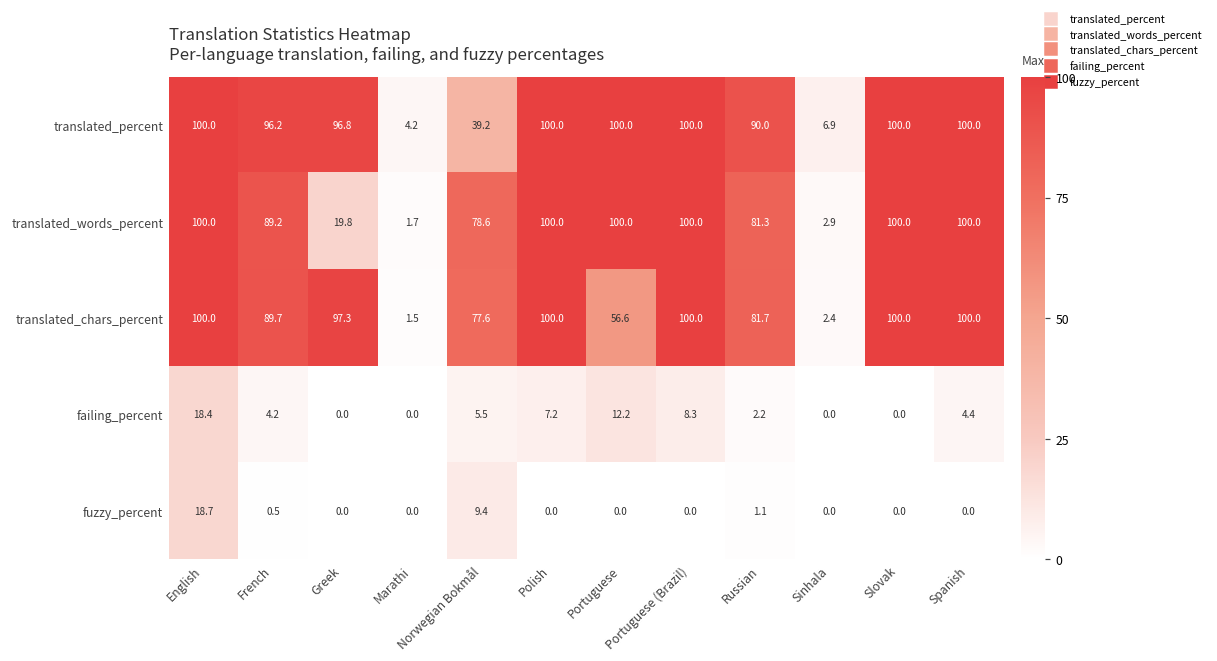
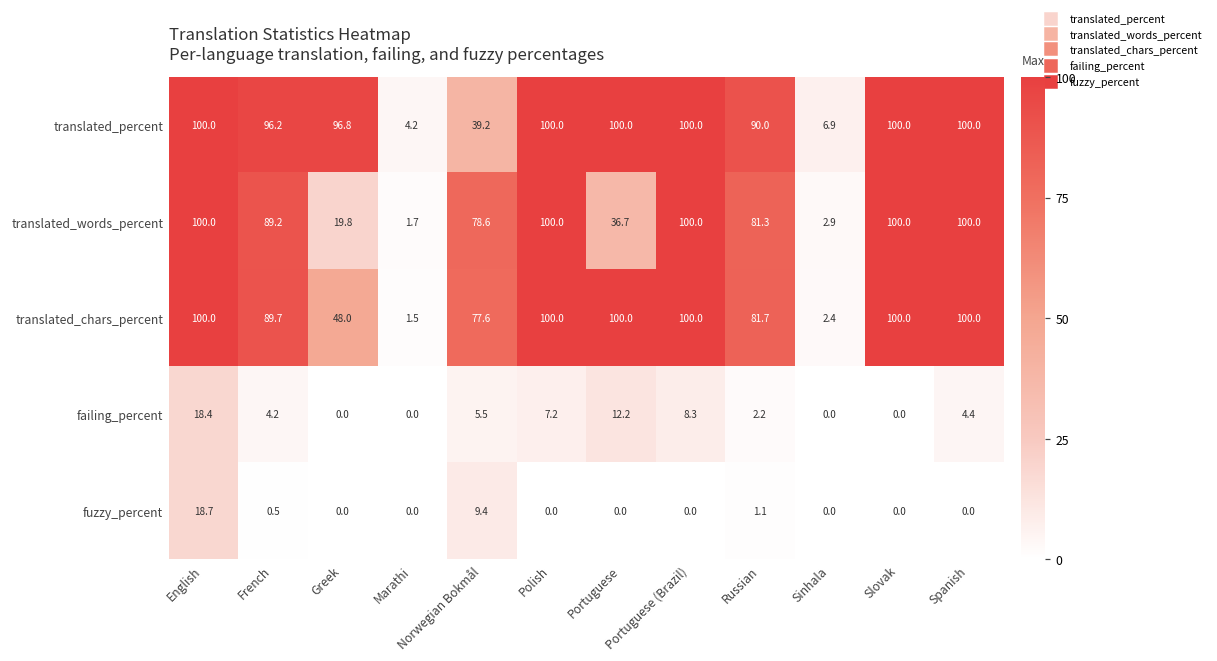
  {
    "translated_percent": {
      "English": 100.0,
      "French": 96.2,
      "Greek": 96.8,
      "Marathi": 4.2,
      "Norwegian Bokmål": 39.2,
      "Polish": 100.0,
      "Portuguese": 100.0,
      "Portuguese (Brazil)": 100.0,
      "Russian": 90.0,
      "Sinhala": 6.9,
      "Slovak": 100.0,
      "Spanish": 100.0
    },
    "translated_words_percent": {
      "English": 100.0,
      "French": 89.2,
      "Greek": 19.8,
      "Marathi": 1.7,
      "Norwegian Bokmål": 78.6,
      "Polish": 100.0,
-     "Portuguese": 100.0,
+     "Portuguese": 36.7,
      "Portuguese (Brazil)": 100.0,
      "Russian": 81.3,
      "Sinhala": 2.9,
      "Slovak": 100.0,
      "Spanish": 100.0
    },
    "translated_chars_percent": {
      "English": 100.0,
      "French": 89.7,
-     "Greek": 97.3,
+     "Greek": 48.0,
      "Marathi": 1.5,
      "Norwegian Bokmål": 77.6,
      "Polish": 100.0,
-     "Portuguese": 56.6,
+     "Portuguese": 100.0,
      "Portuguese (Brazil)": 100.0,
      "Russian": 81.7,
      "Sinhala": 2.4,
      "Slovak": 100.0,
      "Spanish": 100.0
    },
    "failing_percent": {
      "English": 18.4,
      "French": 4.2,
      "Greek": 0.0,
      "Marathi": 0.0,
      "Norwegian Bokmål": 5.5,
      "Polish": 7.2,
      "Portuguese": 12.2,
      "Portuguese (Brazil)": 8.3,
      "Russian": 2.2,
      "Sinhala": 0.0,
      "Slovak": 0.0,
      "Spanish": 4.4
    },
    "fuzzy_percent": {
      "English": 18.7,
      "French": 0.5,
      "Greek": 0.0,
      "Marathi": 0.0,
      "Norwegian Bokmål": 9.4,
      "Polish": 0.0,
      "Portuguese": 0.0,
      "Portuguese (Brazil)": 0.0,
      "Russian": 1.1,
      "Sinhala": 0.0,
      "Slovak": 0.0,
      "Spanish": 0.0
    }
  }
